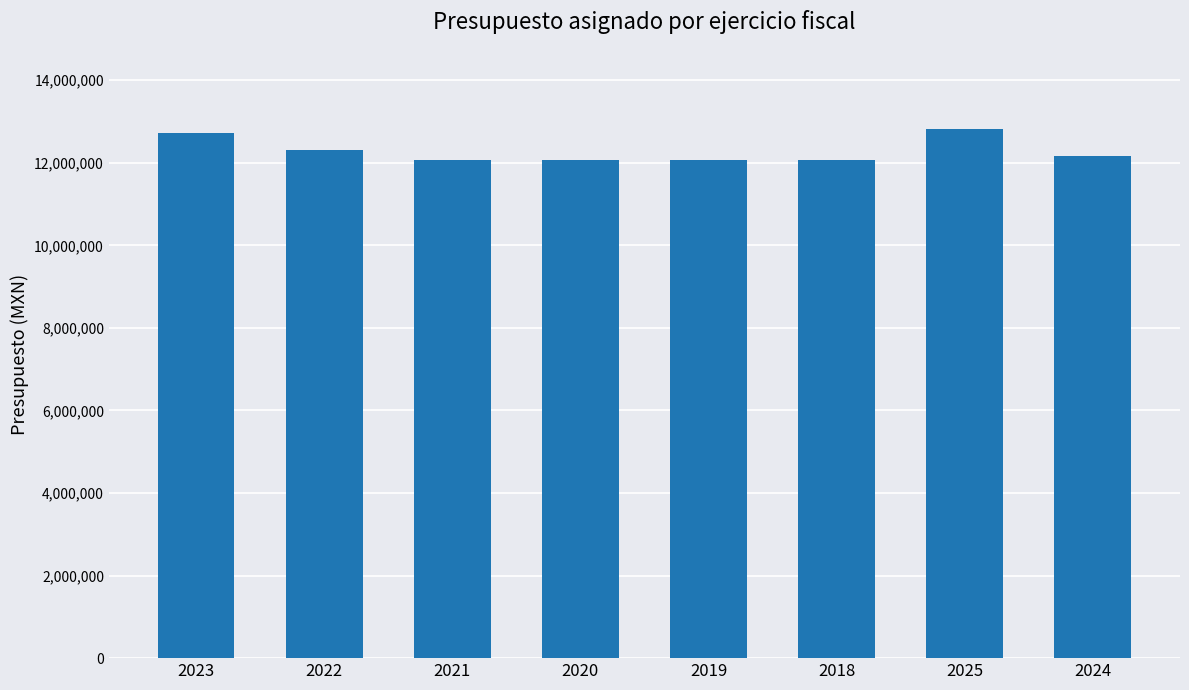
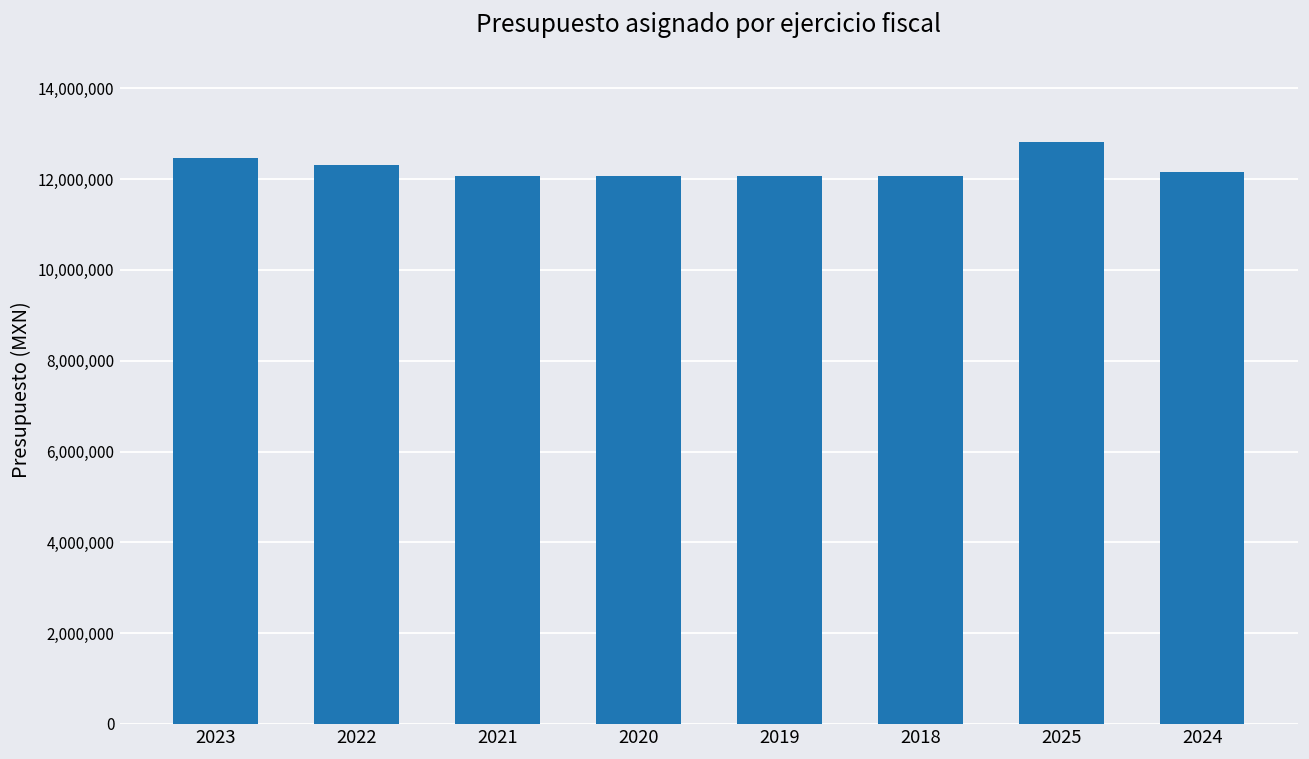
  {
-   "2023": "12,700,000",
+   "2023": "12,500,000",
    "2022": "12,300,000",
    "2021": "12,100,000",
    "2020": "12,100,000",
    "2019": "12,100,000",
    "2018": "12,100,000",
    "2025": "12,800,000",
    "2024": "12,200,000"
  }
